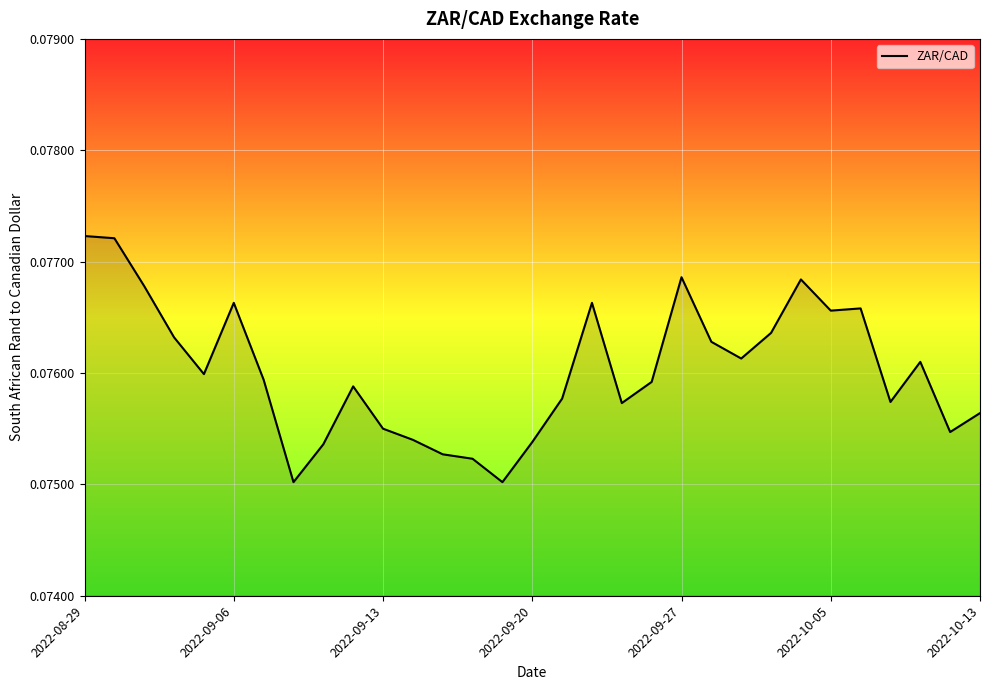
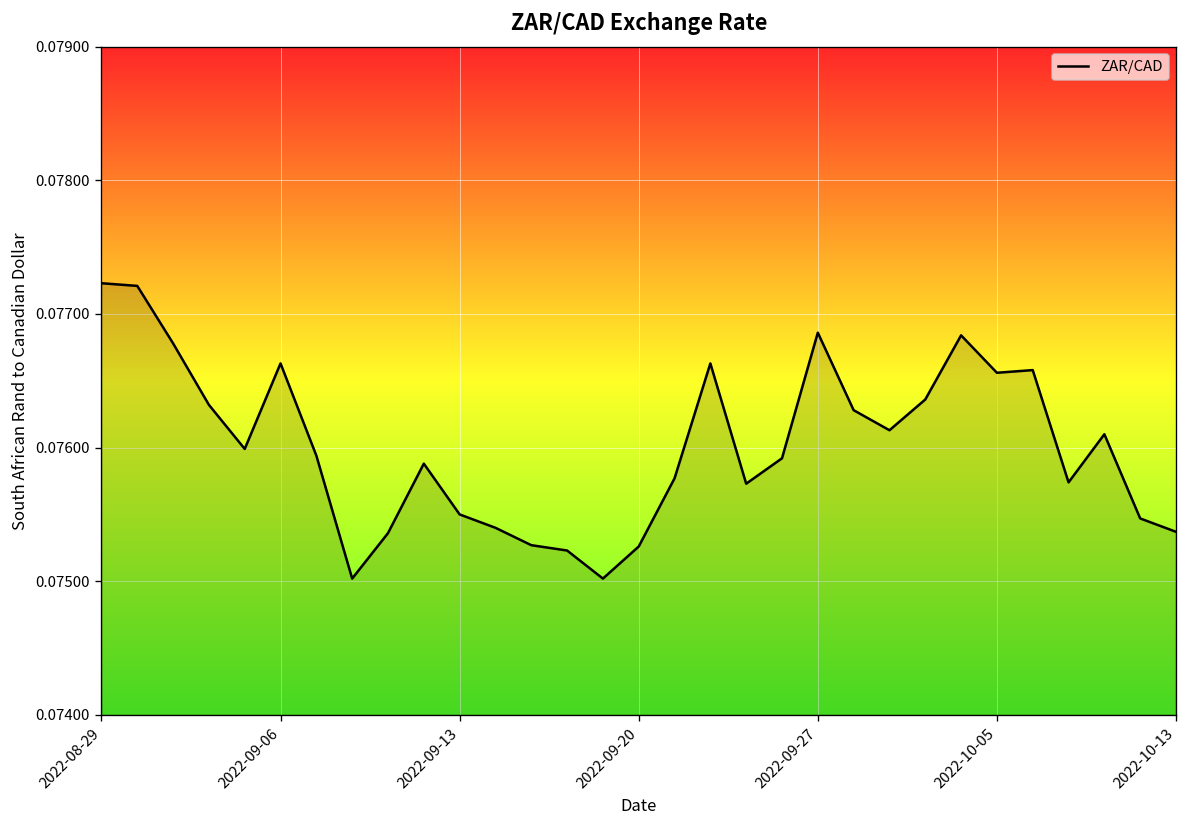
  {
    "2022-08-29": 0.07723,
    "2022-09-06": 0.07663,
    "2022-09-13": 0.07550,
-   "2022-09-20": 0.07538,
+   "2022-09-20": 0.07526,
    "2022-09-27": 0.07686,
    "2022-10-05": 0.07656,
-   "2022-10-13": 0.07564
+   "2022-10-13": 0.07537
  }
